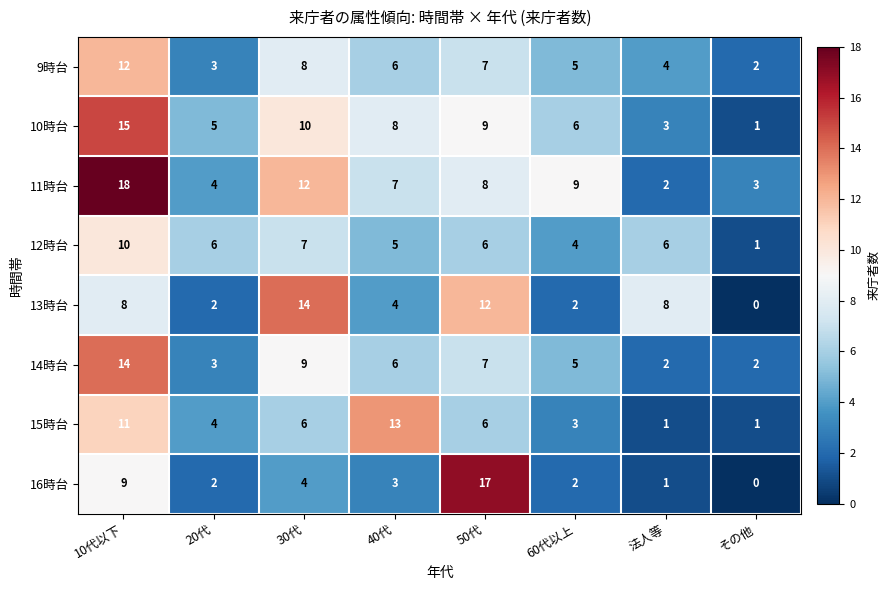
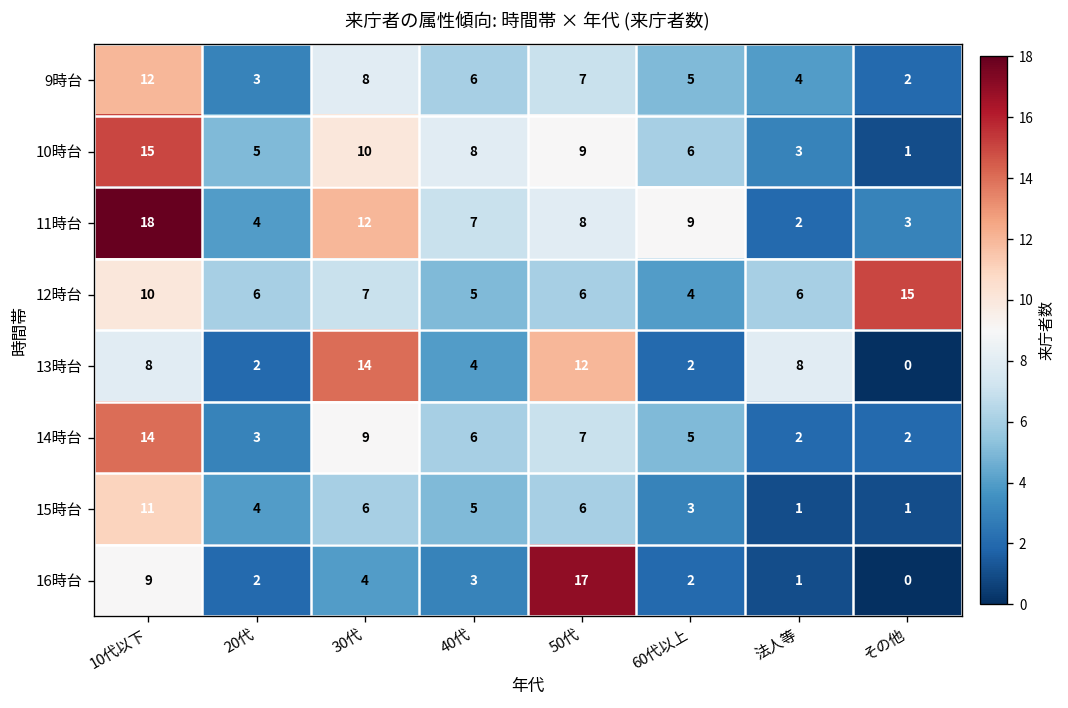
  {
    "9時台": {
      "10代以下": 12,
      "20代": 3,
      "30代": 8,
      "40代": 6,
      "50代": 7,
      "60代以上": 5,
      "法人等": 4,
      "その他": 2
    },
    "10時台": {
      "10代以下": 15,
      "20代": 5,
      "30代": 10,
      "40代": 8,
      "50代": 9,
      "60代以上": 6,
      "法人等": 3,
      "その他": 1
    },
    "11時台": {
      "10代以下": 18,
      "20代": 4,
      "30代": 12,
      "40代": 7,
      "50代": 8,
      "60代以上": 9,
      "法人等": 2,
      "その他": 3
    },
    "12時台": {
      "10代以下": 10,
      "20代": 6,
      "30代": 7,
      "40代": 5,
      "50代": 6,
      "60代以上": 4,
      "法人等": 6,
-     "その他": 1
+     "その他": 15
    },
    "13時台": {
      "10代以下": 8,
      "20代": 2,
      "30代": 14,
      "40代": 4,
      "50代": 12,
      "60代以上": 2,
      "法人等": 8,
      "その他": 0
    },
    "14時台": {
      "10代以下": 14,
      "20代": 3,
      "30代": 9,
      "40代": 6,
      "50代": 7,
      "60代以上": 5,
      "法人等": 2,
      "その他": 2
    },
    "15時台": {
      "10代以下": 11,
      "20代": 4,
      "30代": 6,
-     "40代": 13,
+     "40代": 5,
      "50代": 6,
      "60代以上": 3,
      "法人等": 1,
      "その他": 1
    },
    "16時台": {
      "10代以下": 9,
      "20代": 2,
      "30代": 4,
      "40代": 3,
      "50代": 17,
      "60代以上": 2,
      "法人等": 1,
      "その他": 0
    }
  }
